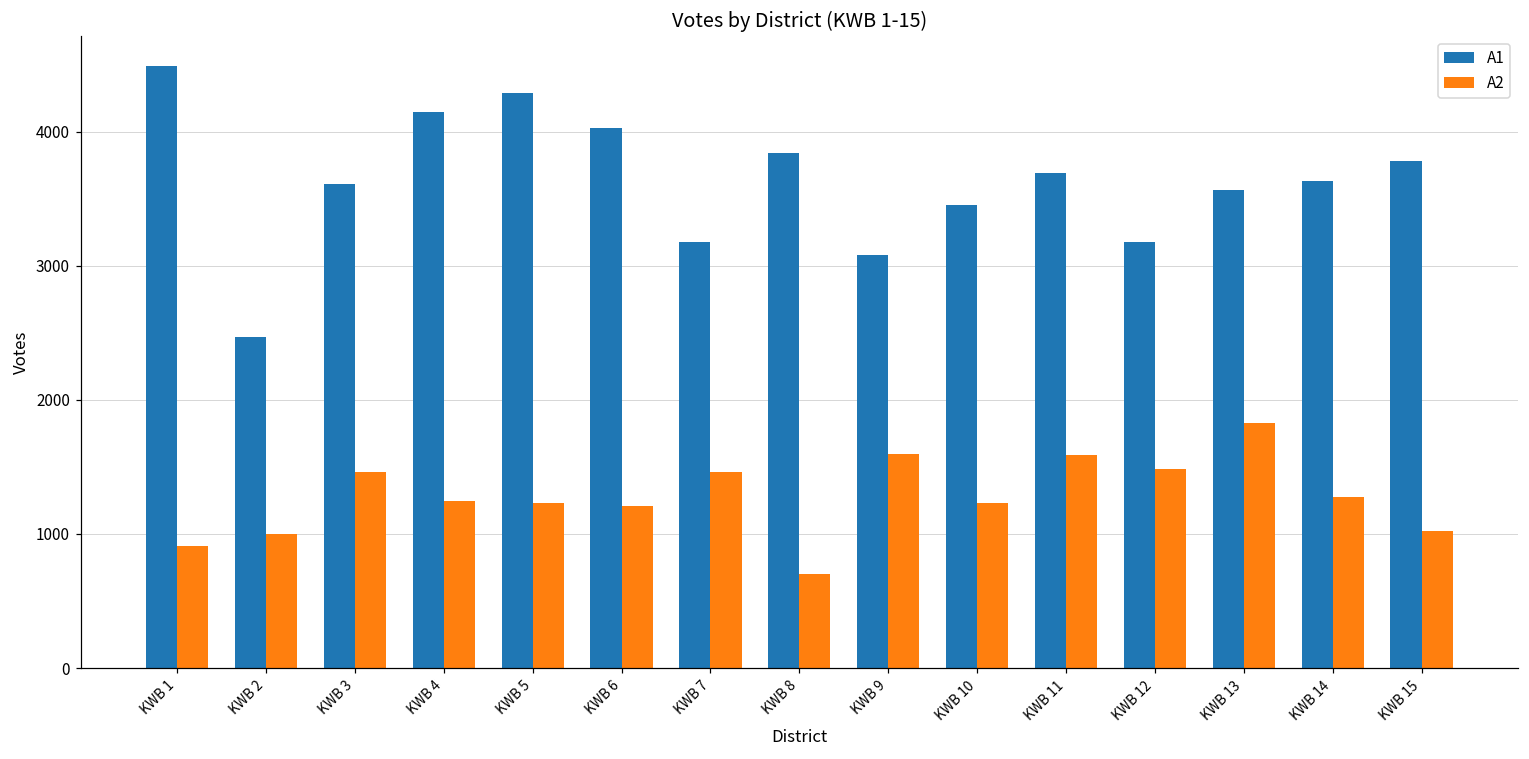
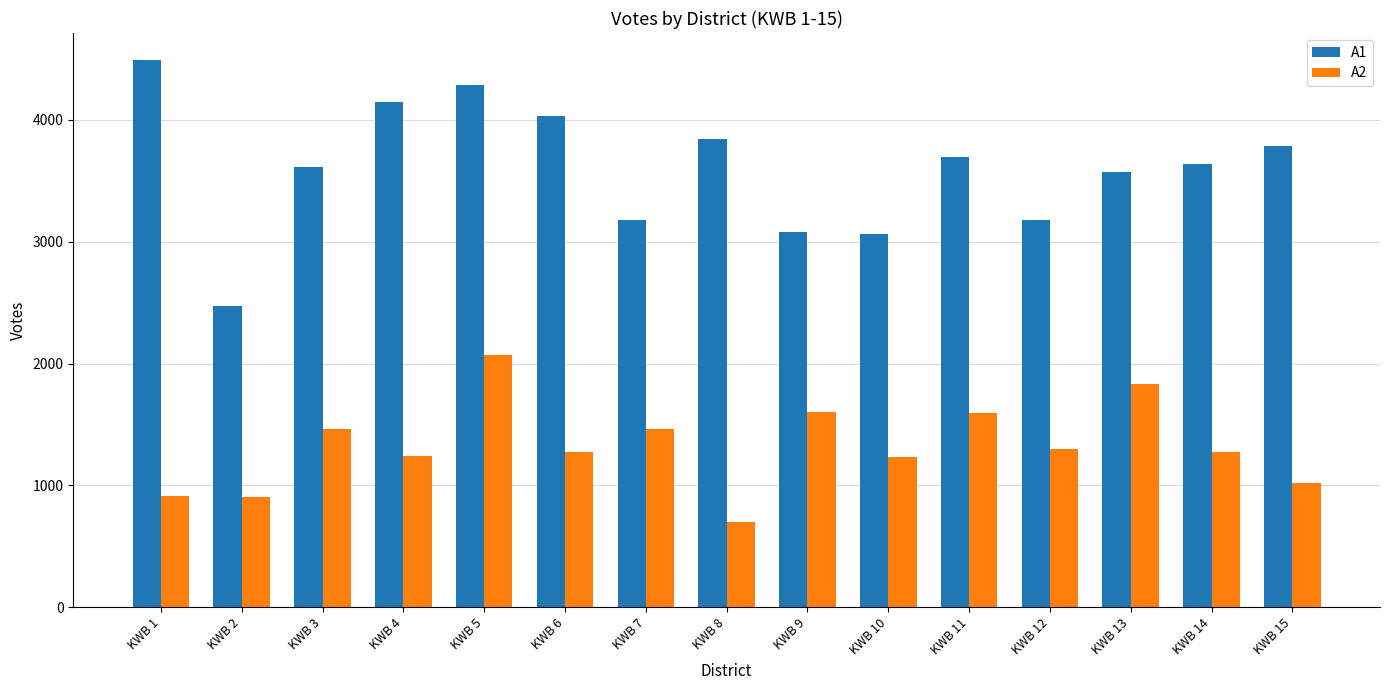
  {
    "A1": {
      "KWB 1": 4490,
      "KWB 2": 2470,
      "KWB 3": 3610,
      "KWB 4": 4150,
      "KWB 5": 4290,
      "KWB 6": 4030,
      "KWB 7": 3180,
      "KWB 8": 3840,
      "KWB 9": 3080,
-     "KWB 10": 3450,
+     "KWB 10": 3060,
      "KWB 11": 3690,
      "KWB 12": 3180,
      "KWB 13": 3570,
      "KWB 14": 3630,
      "KWB 15": 3780
    },
    "A2": {
      "KWB 1": 910,
-     "KWB 2": 1000,
+     "KWB 2": 900,
      "KWB 3": 1460,
      "KWB 4": 1240,
-     "KWB 5": 1230,
-     "KWB 6": 1210,
+     "KWB 5": 2070,
+     "KWB 6": 1280,
      "KWB 7": 1460,
      "KWB 8": 700,
      "KWB 9": 1600,
      "KWB 10": 1230,
      "KWB 11": 1590,
-     "KWB 12": 1490,
+     "KWB 12": 1300,
      "KWB 13": 1830,
      "KWB 14": 1280,
      "KWB 15": 1020
    }
  }
